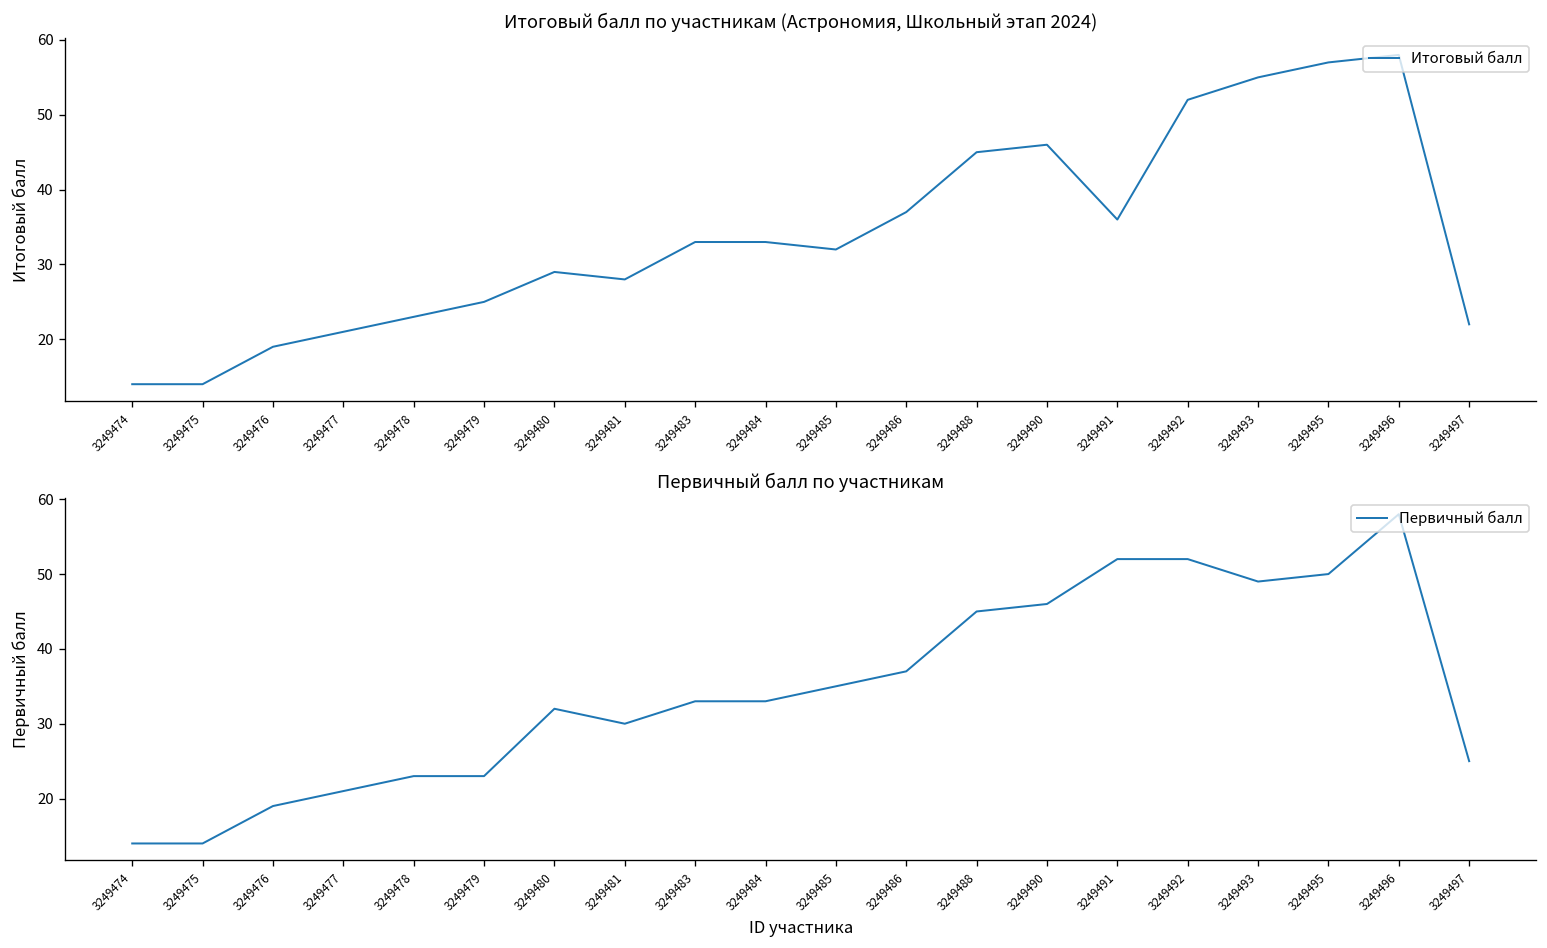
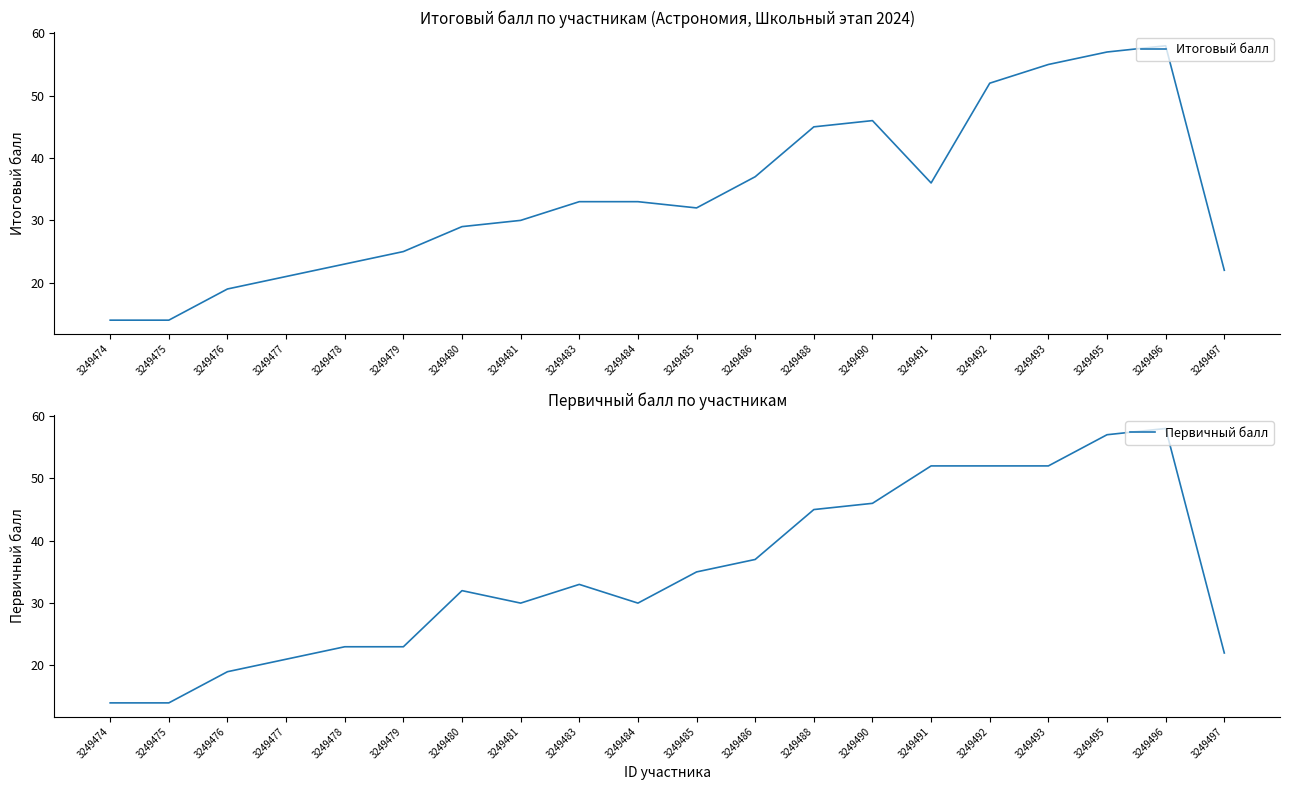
  {
    "Итоговый балл по участникам (Астрономия, Школьный этап 2024)": {
      "3249474": 14,
      "3249475": 14,
      "3249476": 19,
      "3249477": 21,
      "3249478": 23,
      "3249479": 25,
      "3249480": 29,
-     "3249481": 28,
+     "3249481": 30,
      "3249483": 33,
      "3249484": 33,
      "3249485": 32,
      "3249486": 37,
      "3249488": 45,
      "3249490": 46,
      "3249491": 36,
      "3249492": 52,
      "3249493": 55,
      "3249495": 57,
      "3249497": 22
    },
    "Первичный балл по участникам": {
      "3249474": 14,
      "3249475": 14,
      "3249476": 19,
      "3249477": 21,
      "3249478": 23,
      "3249479": 23,
      "3249480": 32,
      "3249481": 30,
      "3249483": 33,
-     "3249484": 33,
+     "3249484": 30,
      "3249485": 35,
      "3249486": 37,
      "3249488": 45,
      "3249490": 46,
      "3249491": 52,
      "3249492": 52,
-     "3249493": 49,
-     "3249495": 50,
-     "3249497": 25
+     "3249493": 52,
+     "3249495": 57,
+     "3249497": 22
    }
  }
